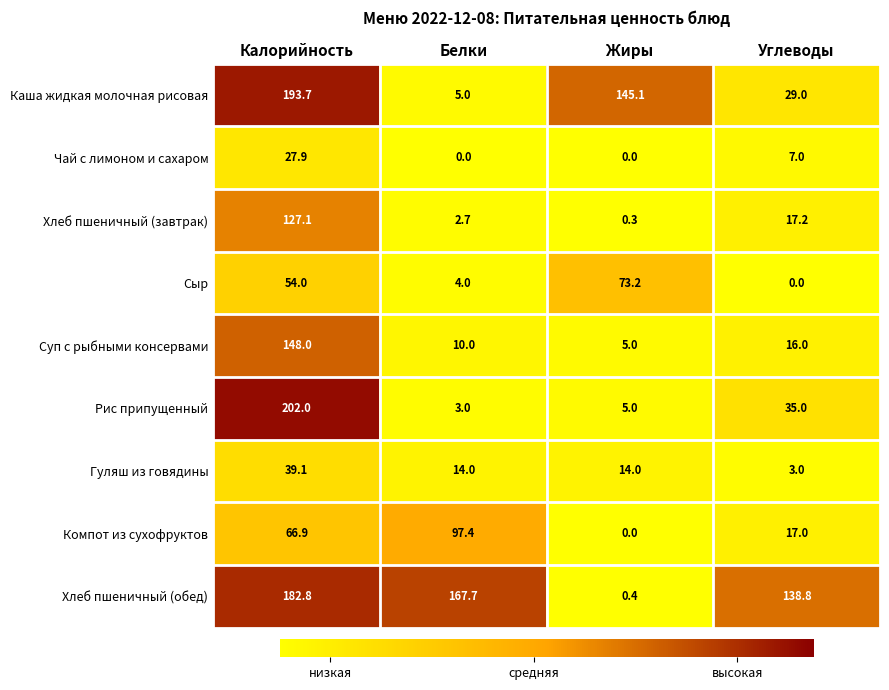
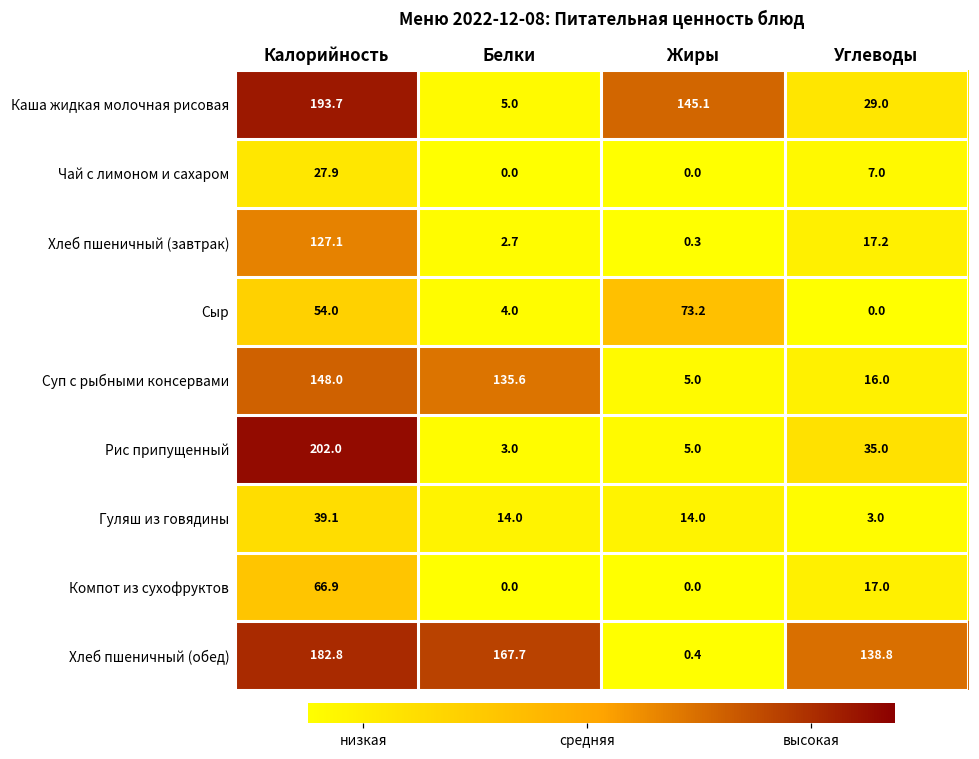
  {
    "Каша жидкая молочная рисовая": {
      "Калорийность": 193.7,
      "Белки": 5.0,
      "Жиры": 145.1,
      "Углеводы": 29.0
    },
    "Чай с лимоном и сахаром": {
      "Калорийность": 27.9,
      "Белки": 0.0,
      "Жиры": 0.0,
      "Углеводы": 7.0
    },
    "Хлеб пшеничный (завтрак)": {
      "Калорийность": 127.1,
      "Белки": 2.7,
      "Жиры": 0.3,
      "Углеводы": 17.2
    },
    "Сыр": {
      "Калорийность": 54.0,
      "Белки": 4.0,
      "Жиры": 73.2,
      "Углеводы": 0.0
    },
    "Суп с рыбными консервами": {
      "Калорийность": 148.0,
-     "Белки": 10.0,
+     "Белки": 135.6,
      "Жиры": 5.0,
      "Углеводы": 16.0
    },
    "Рис припущенный": {
      "Калорийность": 202.0,
      "Белки": 3.0,
      "Жиры": 5.0,
      "Углеводы": 35.0
    },
    "Гуляш из говядины": {
      "Калорийность": 39.1,
      "Белки": 14.0,
      "Жиры": 14.0,
      "Углеводы": 3.0
    },
    "Компот из сухофруктов": {
      "Калорийность": 66.9,
-     "Белки": 97.4,
+     "Белки": 0.0,
      "Жиры": 0.0,
      "Углеводы": 17.0
    },
    "Хлеб пшеничный (обед)": {
      "Калорийность": 182.8,
      "Белки": 167.7,
      "Жиры": 0.4,
      "Углеводы": 138.8
    }
  }
